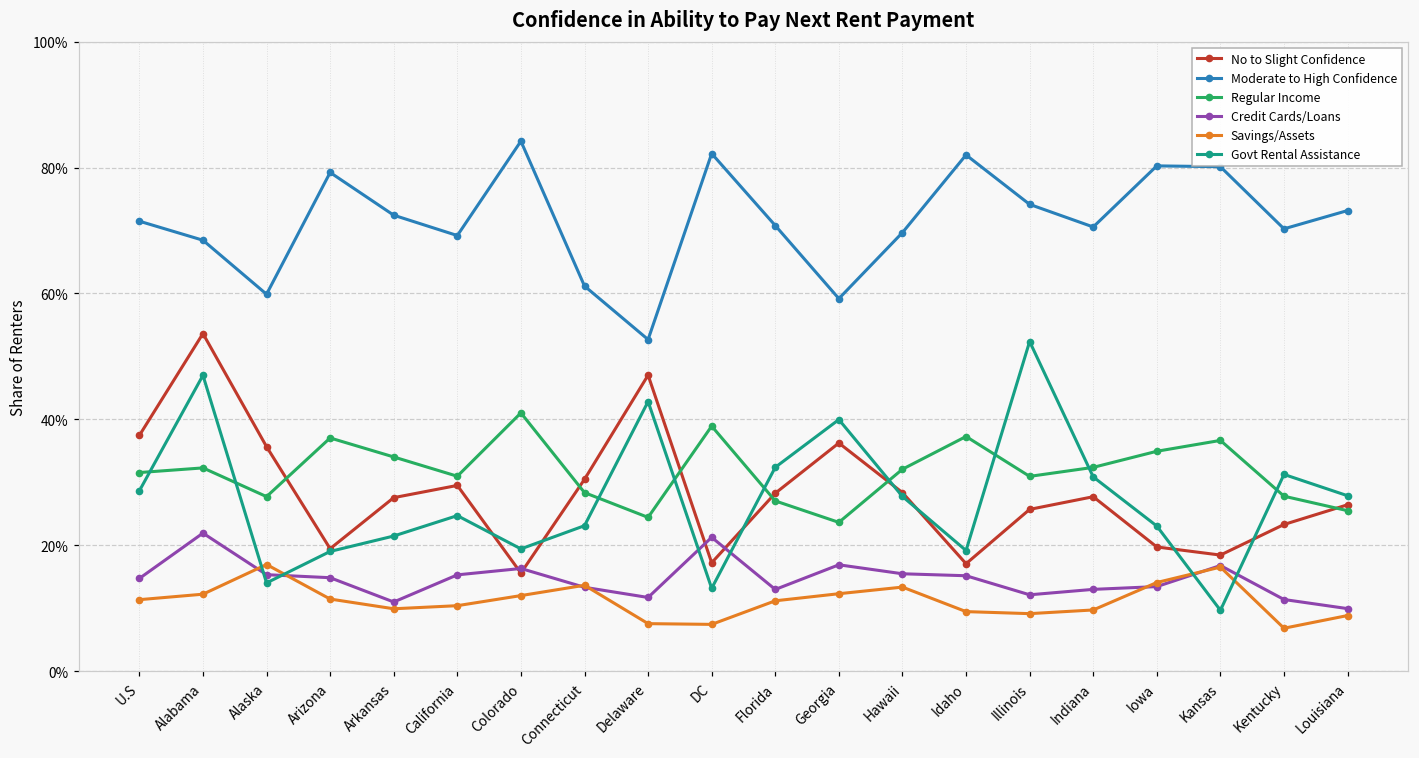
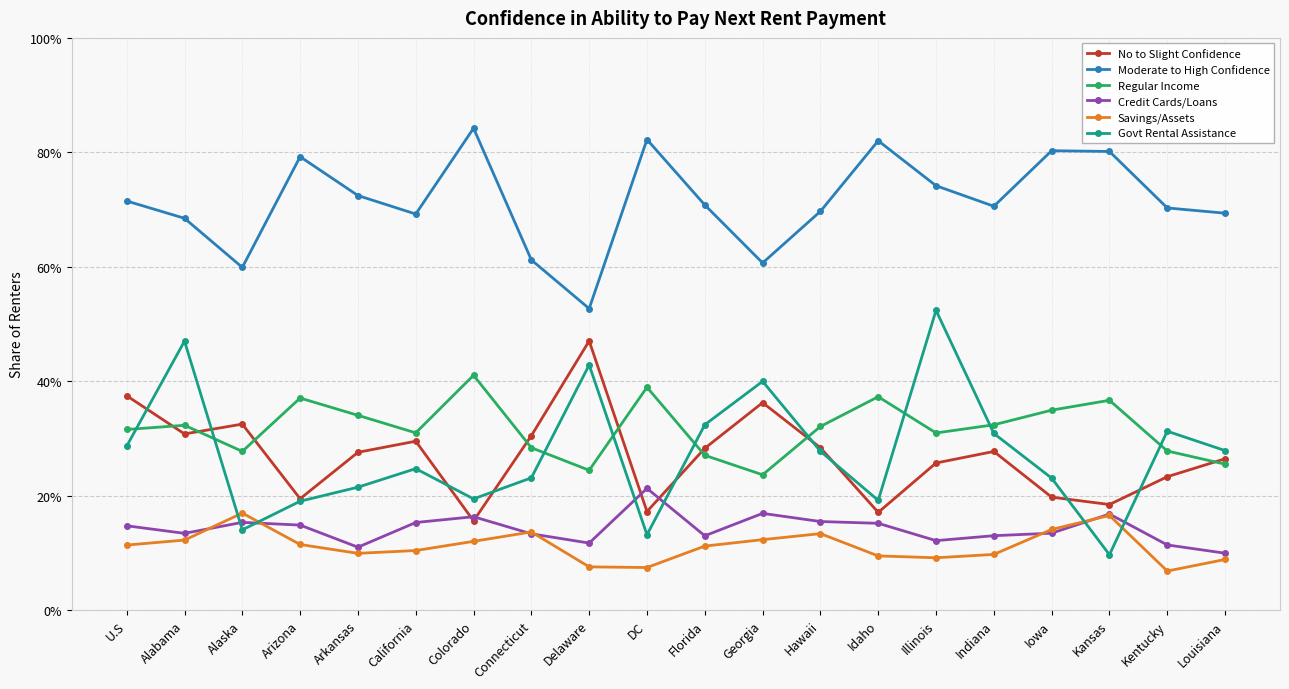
  {
    "No to Slight Confidence": {
      "U.S": "37%",
-     "Alabama": "54%",
-     "Alaska": "36%",
+     "Alabama": "31%",
+     "Alaska": "32%",
      "Arkansas": "28%",
      "California": "29%",
      "Colorado": "16%",
      "Connecticut": "30%",
      "Delaware": "47%",
      "DC": "17%",
      "Florida": "28%",
      "Georgia": "36%",
      "Hawaii": "28%",
      "Idaho": "17%",
      "Illinois": "26%",
      "Indiana": "28%",
      "Iowa": "20%",
      "Kansas": "18%",
      "Kentucky": "23%",
      "Louisiana": "26%"
    },
    "Moderate to High Confidence": {
      "U.S": "71%",
      "Alabama": "68%",
      "Alaska": "60%",
      "Arizona": "79%",
      "Arkansas": "72%",
      "California": "69%",
      "Colorado": "84%",
      "Connecticut": "61%",
      "Delaware": "53%",
      "DC": "82%",
      "Florida": "71%",
-     "Georgia": "59%",
+     "Georgia": "61%",
      "Hawaii": "70%",
      "Idaho": "82%",
      "Illinois": "74%",
      "Indiana": "71%",
      "Iowa": "80%",
      "Kansas": "80%",
      "Kentucky": "70%",
-     "Louisiana": "73%"
+     "Louisiana": "69%"
    },
    "Credit Cards/Loans": {
      "U.S": "15%",
-     "Alabama": "22%",
+     "Alabama": "13%",
      "Alaska": "15%",
      "Arizona": "15%",
      "Arkansas": "11%",
      "California": "15%",
      "Colorado": "16%",
      "Delaware": "12%",
      "DC": "21%",
      "Florida": "13%",
      "Georgia": "17%",
      "Hawaii": "15%",
      "Idaho": "15%",
      "Illinois": "12%",
      "Indiana": "13%",
      "Iowa": "13%",
      "Kentucky": "11%",
      "Louisiana": "10%"
    },
    "Savings/Assets": {
      "U.S": "11%",
      "Alabama": "12%",
      "Alaska": "17%",
      "Arizona": "11%",
      "Arkansas": "10%",
      "California": "10%",
      "Colorado": "12%",
      "Delaware": "8%",
      "DC": "7%",
      "Florida": "11%",
      "Georgia": "12%",
      "Hawaii": "13%",
      "Idaho": "9%",
      "Illinois": "9%",
      "Indiana": "10%",
      "Iowa": "14%",
      "Kentucky": "7%",
      "Louisiana": "9%"
    }
  }
